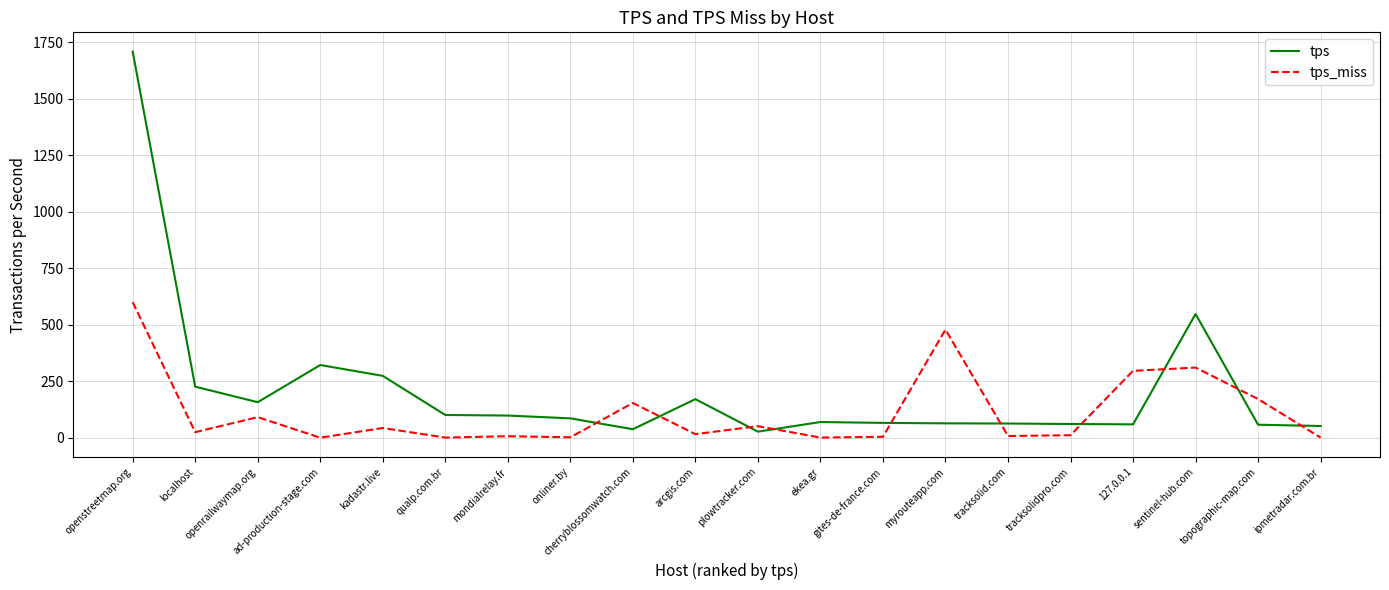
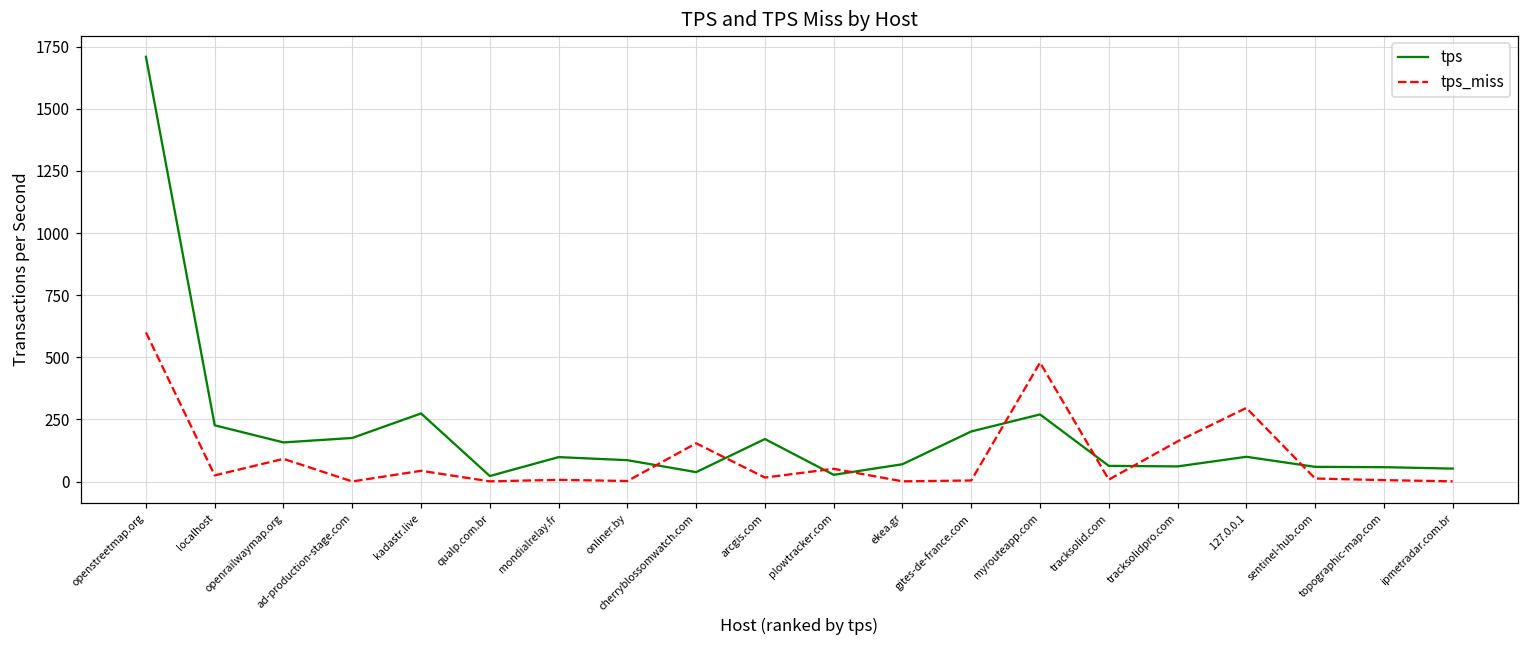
  {
    "tps": {
      "openstreetmap.org": 1710,
      "localhost": 230,
      "openrailwaymap.org": 160,
-     "ad-production-stage.com": 320,
+     "ad-production-stage.com": 180,
      "kadastr.live": 270,
-     "qualp.com.br": 100,
+     "qualp.com.br": 20,
      "mondialrelay.fr": 100,
      "onliner.by": 90,
      "cherryblossomwatch.com": 40,
      "arcgis.com": 170,
      "plowtracker.com": 30,
      "ekea.gr": 70,
-     "gites-de-france.com": 70,
-     "myrouteapp.com": 60,
+     "gites-de-france.com": 200,
+     "myrouteapp.com": 270,
      "tracksolid.com": 60,
      "tracksolidpro.com": 60,
-     "127.0.0.1": 60,
-     "sentinel-hub.com": 550,
+     "127.0.0.1": 100,
+     "sentinel-hub.com": 60,
      "topographic-map.com": 60,
      "ipmetradar.com.br": 50
    },
    "tps_miss": {
      "openstreetmap.org": 600,
      "localhost": 20,
      "openrailwaymap.org": 90,
      "ad-production-stage.com": 0,
      "kadastr.live": 40,
      "qualp.com.br": 0,
      "mondialrelay.fr": 10,
      "onliner.by": 0,
      "cherryblossomwatch.com": 150,
      "arcgis.com": 20,
      "plowtracker.com": 50,
      "ekea.gr": 0,
      "gites-de-france.com": 0,
      "myrouteapp.com": 480,
      "tracksolid.com": 10,
-     "tracksolidpro.com": 10,
+     "tracksolidpro.com": 160,
      "127.0.0.1": 300,
-     "sentinel-hub.com": 310,
-     "topographic-map.com": 170,
+     "sentinel-hub.com": 10,
+     "topographic-map.com": 10,
      "ipmetradar.com.br": 0
    }
  }
